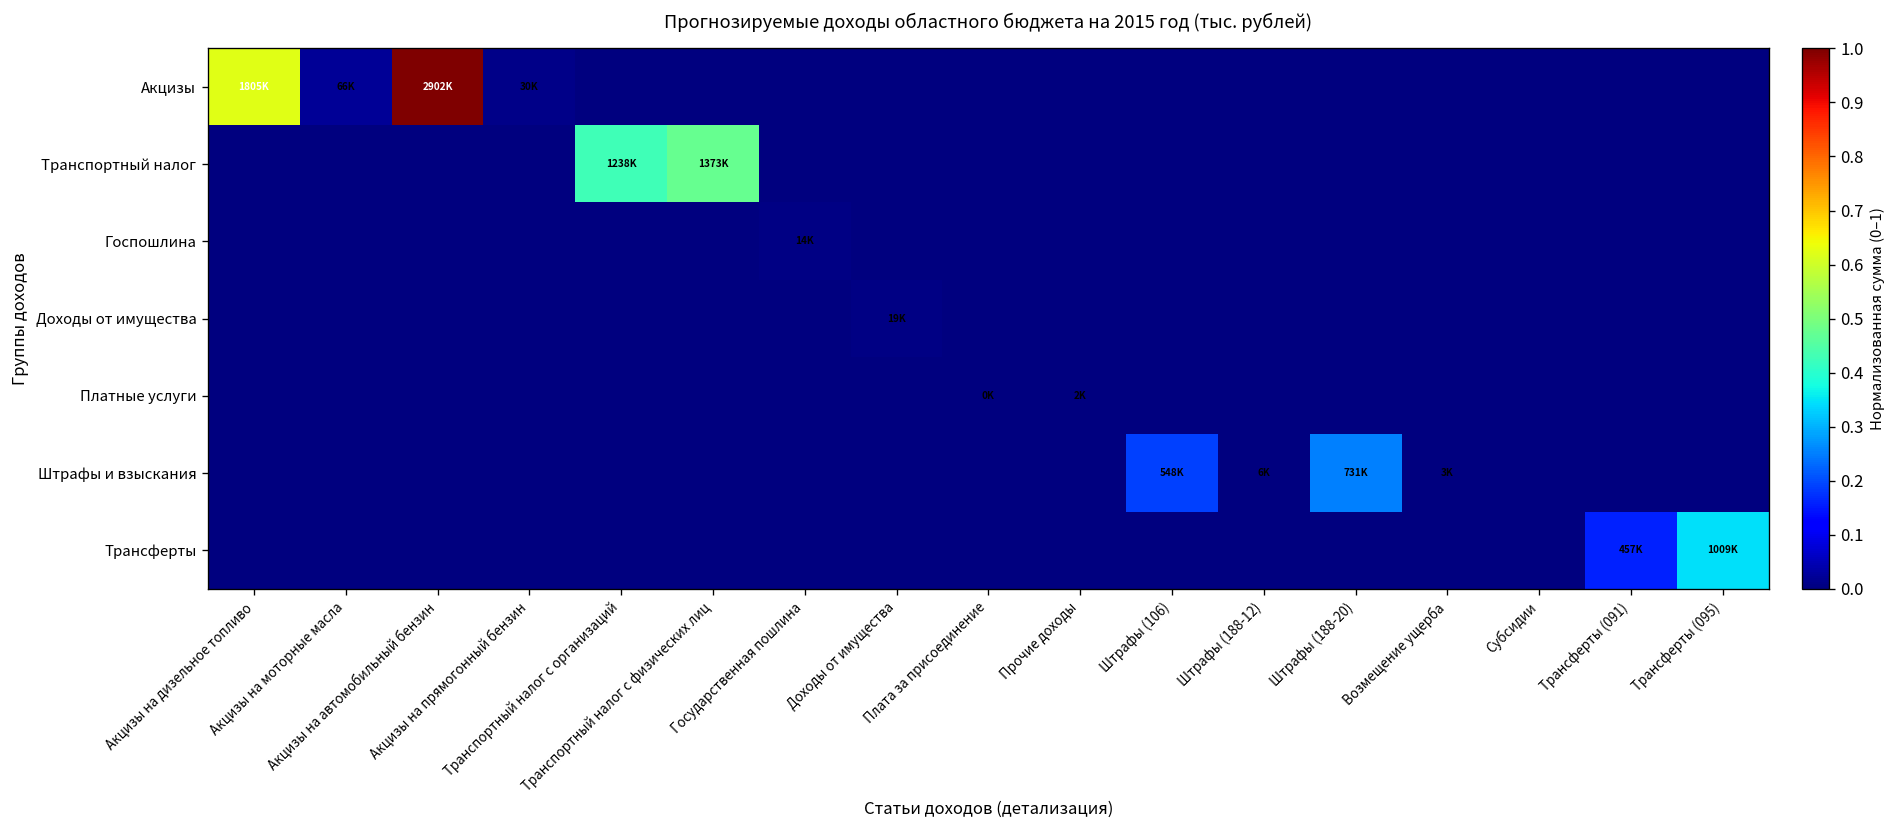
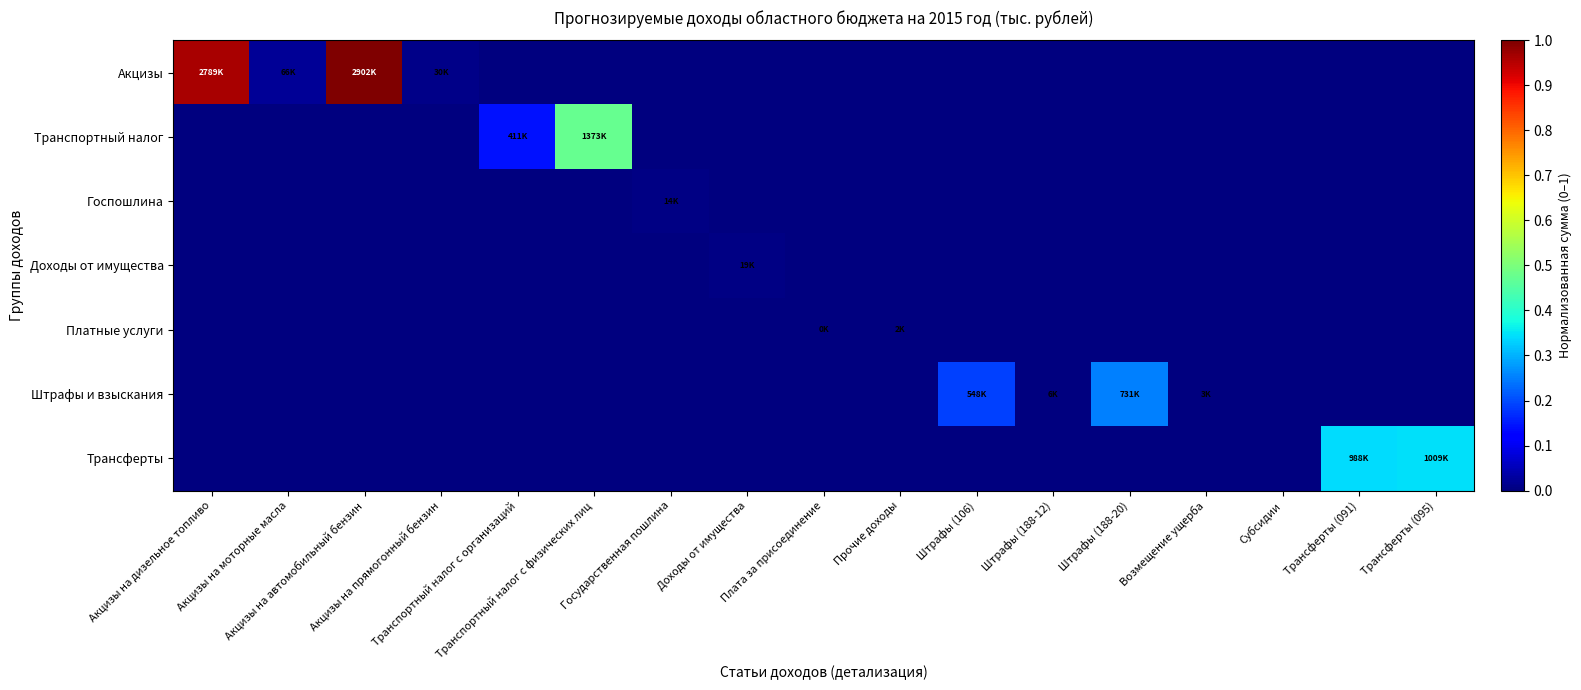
  {
    "Акцизы": {
-     "Акцизы на дизельное топливо": "1805K",
+     "Акцизы на дизельное топливо": "2789K",
      "Акцизы на моторные масла": "66K",
      "Акцизы на автомобильный бензин": "2902K",
      "Акцизы на прямогонный бензин": "30K"
    },
    "Транспортный налог": {
-     "Транспортный налог с организаций": "1238K",
+     "Транспортный налог с организаций": "411K",
      "Транспортный налог с физических лиц": "1373K"
    },
    "Госпошлина": {
      "Государственная пошлина": "14K"
    },
    "Доходы от имущества": {
      "Доходы от имущества": "19K"
    },
    "Платные услуги": {
      "Плата за присоединение": "0K",
      "Прочие доходы": "2K"
    },
    "Штрафы и взыскания": {
      "Штрафы (106)": "548K",
      "Штрафы (188-12)": "6K",
      "Штрафы (188-20)": "731K",
      "Возмещение ущерба": "3K"
    },
    "Трансферты": {
-     "Трансферты (091)": "457K",
+     "Трансферты (091)": "988K",
      "Трансферты (095)": "1009K"
    }
  }
